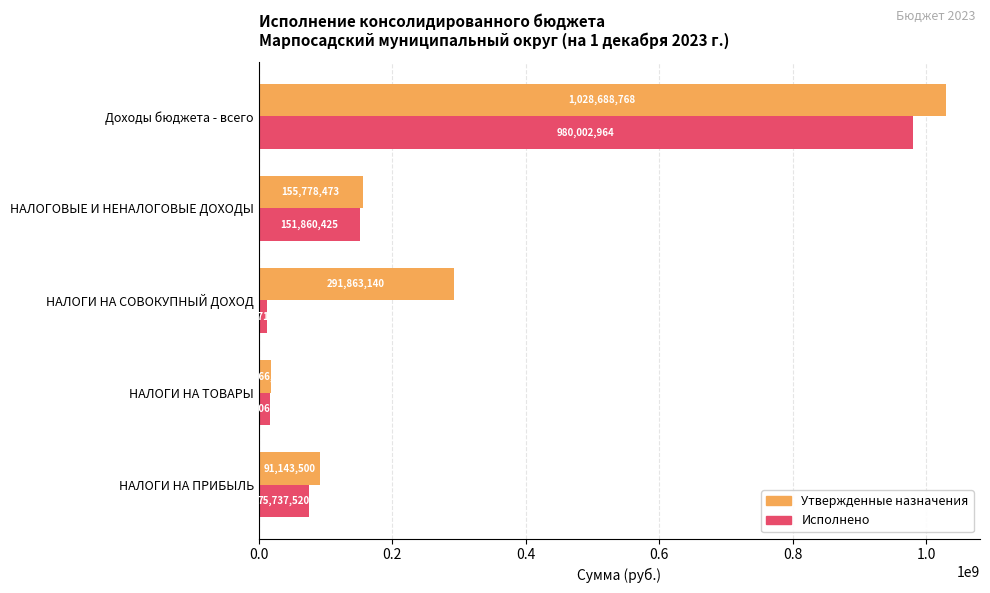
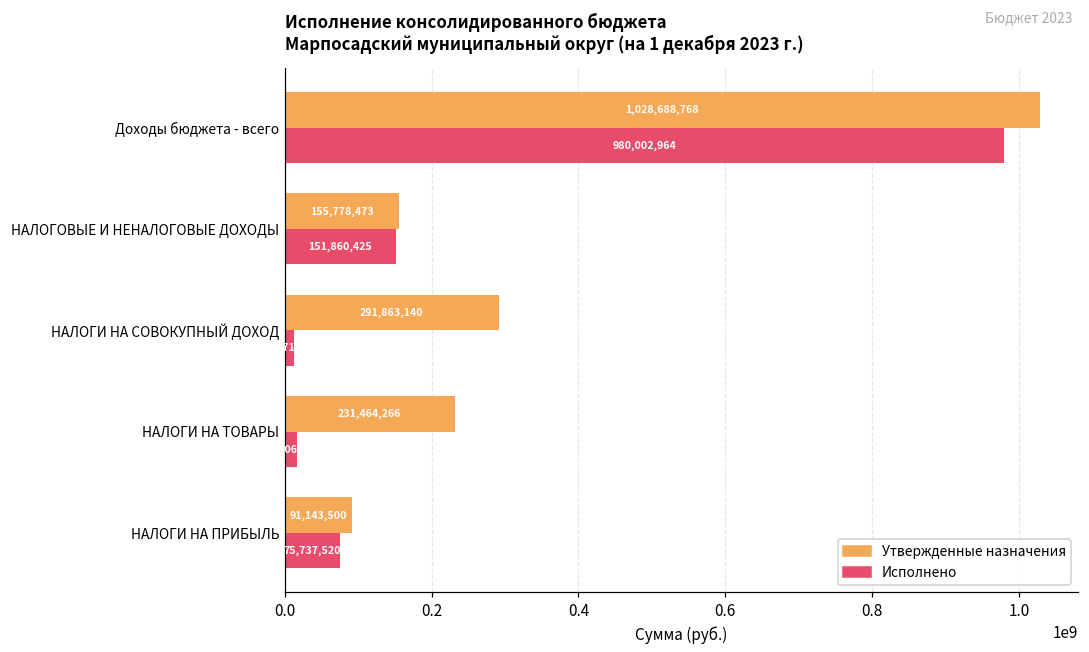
  {
    "Утвержденные назначения": {
-     "НАЛОГИ НА ТОВАРЫ": "20000000"
+     "НАЛОГИ НА ТОВАРЫ": "230000000"
    },
    "Исполнено": {
      "Доходы бюджета - всего": "980,002,964",
      "НАЛОГОВЫЕ И НЕНАЛОГОВЫЕ ДОХОДЫ": "151,860,425",
      "НАЛОГИ НА ПРИБЫЛЬ": "75,737,520"
    }
  }
